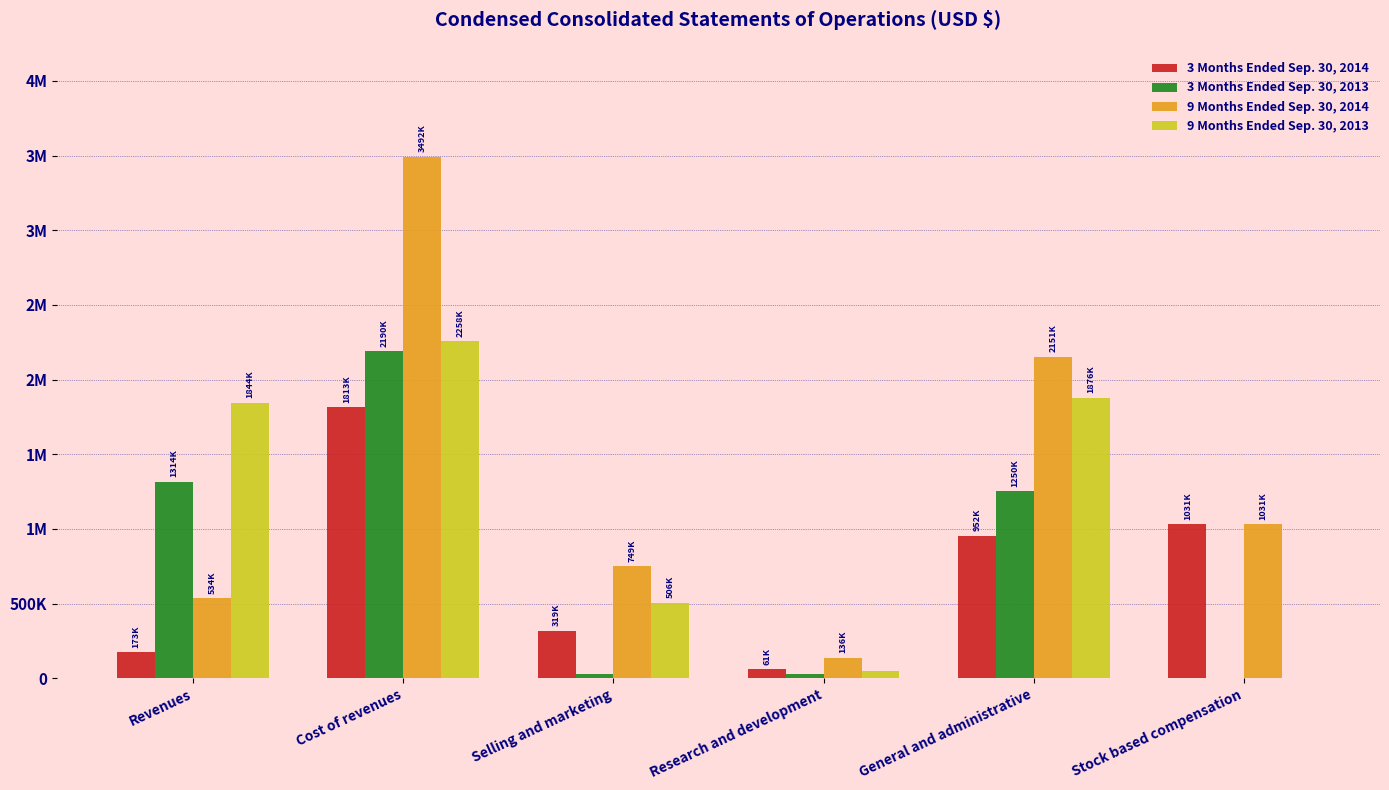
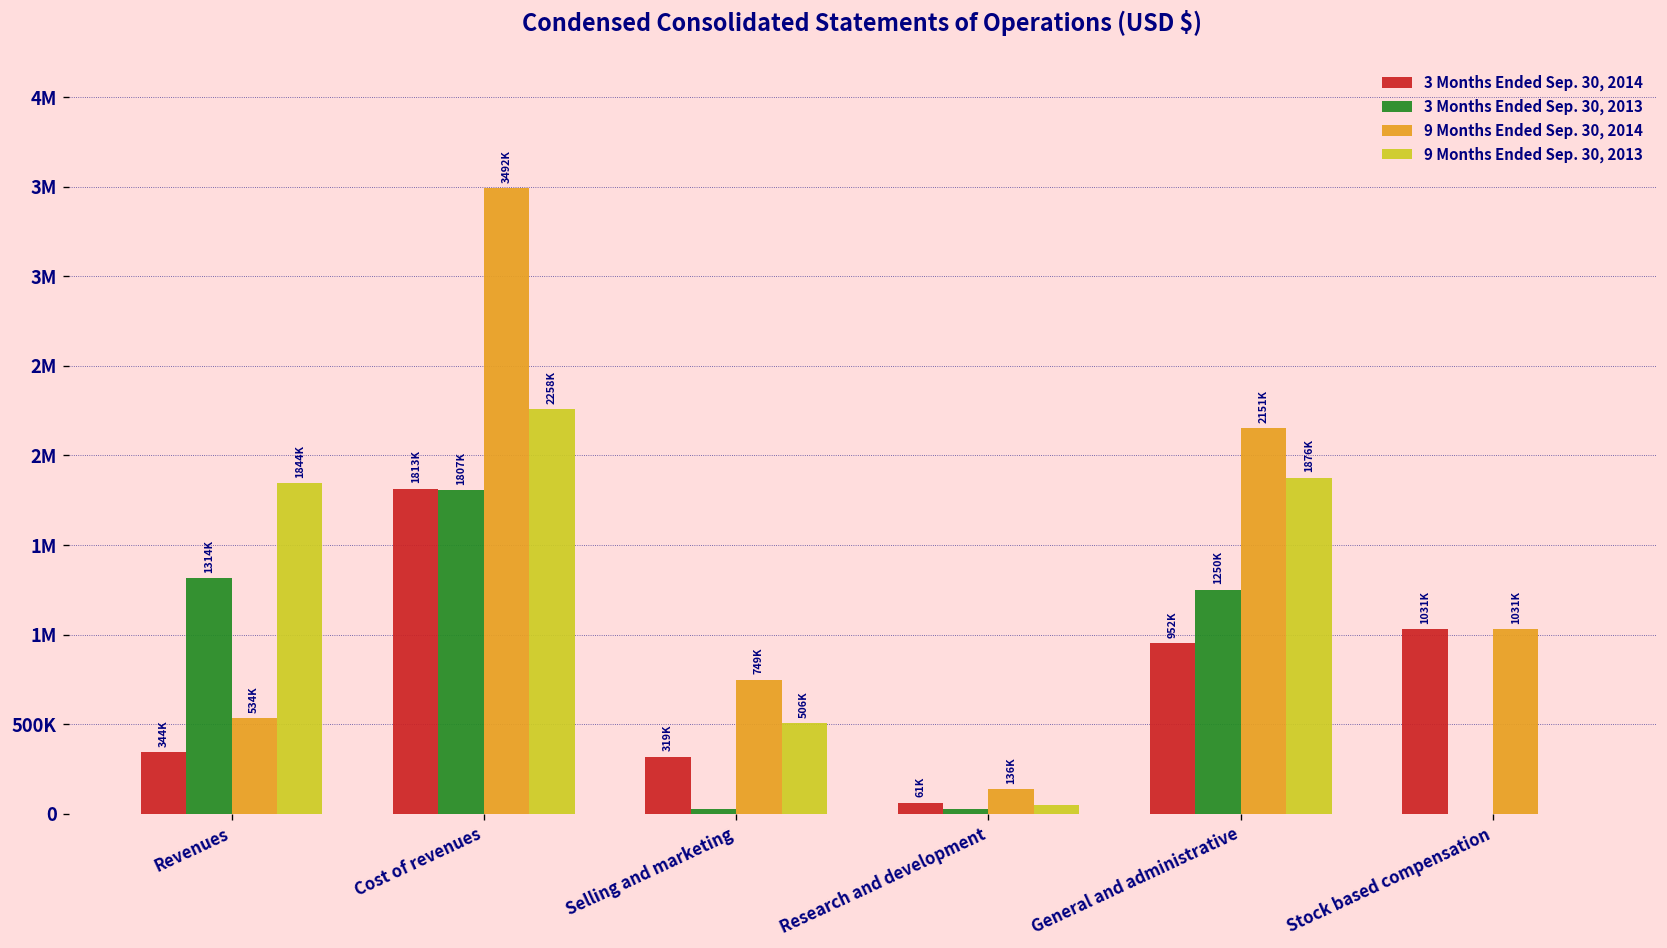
  {
    "3 Months Ended Sep. 30, 2014": {
-     "Revenues": "173K",
+     "Revenues": "344K",
      "Selling and marketing": "319K"
    },
    "3 Months Ended Sep. 30, 2013": {
      "Revenues": "1314K",
-     "Cost of revenues": "2190K"
+     "Cost of revenues": "1807K"
    }
  }
